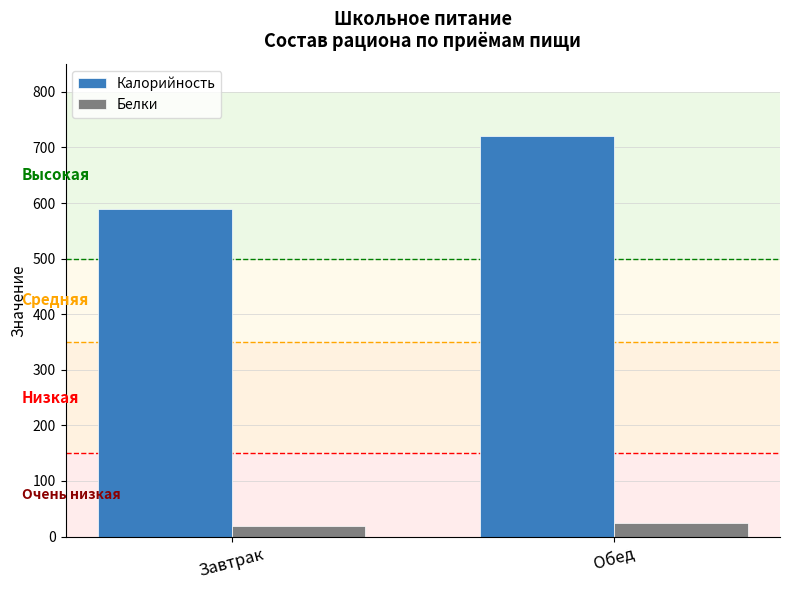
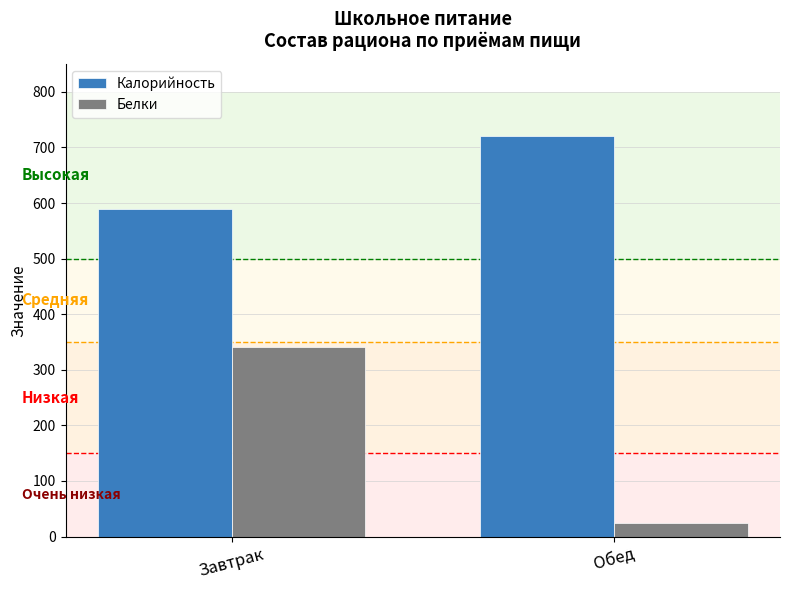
  {
    "Калорийность": {
      "Завтрак": 590,
      "Обед": 720
    },
    "Белки": {
-     "Завтрак": 20,
+     "Завтрак": 340,
      "Обед": 20
    }
  }
